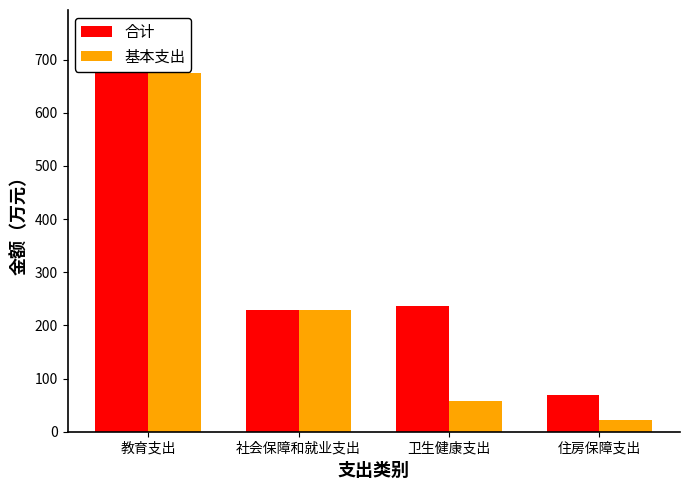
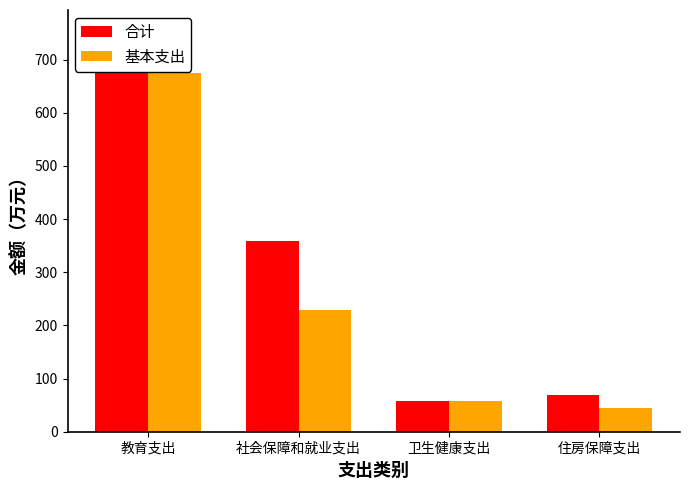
  {
    "合计": {
-     "社会保障和就业支出": 230,
-     "卫生健康支出": 240,
+     "社会保障和就业支出": 360,
+     "卫生健康支出": 60,
      "住房保障支出": 70
    },
    "基本支出": {
      "教育支出": 670,
      "社会保障和就业支出": 230,
      "卫生健康支出": 60,
-     "住房保障支出": 20
+     "住房保障支出": 40
    }
  }
